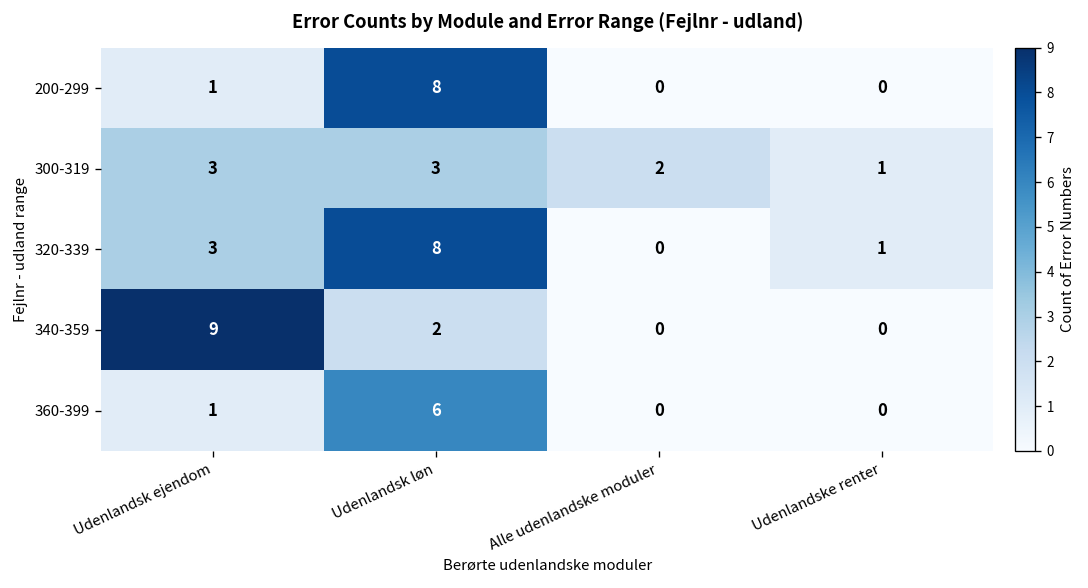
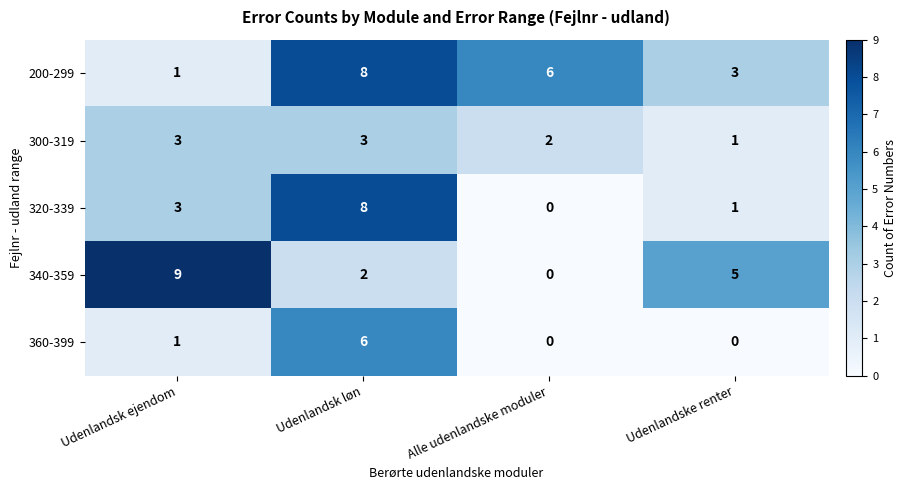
  {
    "200-299": {
      "Udenlandsk ejendom": 1,
      "Udenlandsk løn": 8,
-     "Alle udenlandske moduler": 0,
-     "Udenlandske renter": 0
+     "Alle udenlandske moduler": 6,
+     "Udenlandske renter": 3
    },
    "300-319": {
      "Udenlandsk ejendom": 3,
      "Udenlandsk løn": 3,
      "Alle udenlandske moduler": 2,
      "Udenlandske renter": 1
    },
    "320-339": {
      "Udenlandsk ejendom": 3,
      "Udenlandsk løn": 8,
      "Alle udenlandske moduler": 0,
      "Udenlandske renter": 1
    },
    "340-359": {
      "Udenlandsk ejendom": 9,
      "Udenlandsk løn": 2,
      "Alle udenlandske moduler": 0,
-     "Udenlandske renter": 0
+     "Udenlandske renter": 5
    },
    "360-399": {
      "Udenlandsk ejendom": 1,
      "Udenlandsk løn": 6,
      "Alle udenlandske moduler": 0,
      "Udenlandske renter": 0
    }
  }
